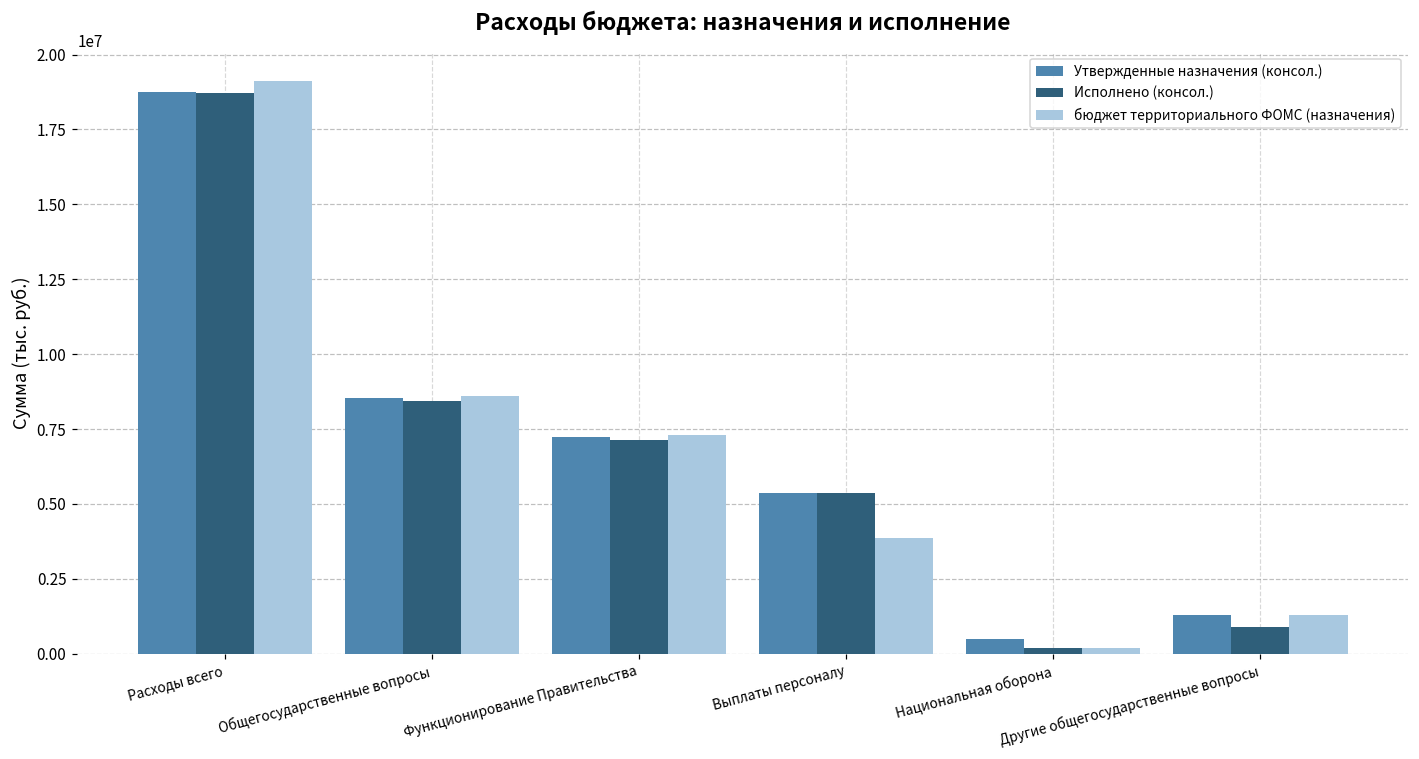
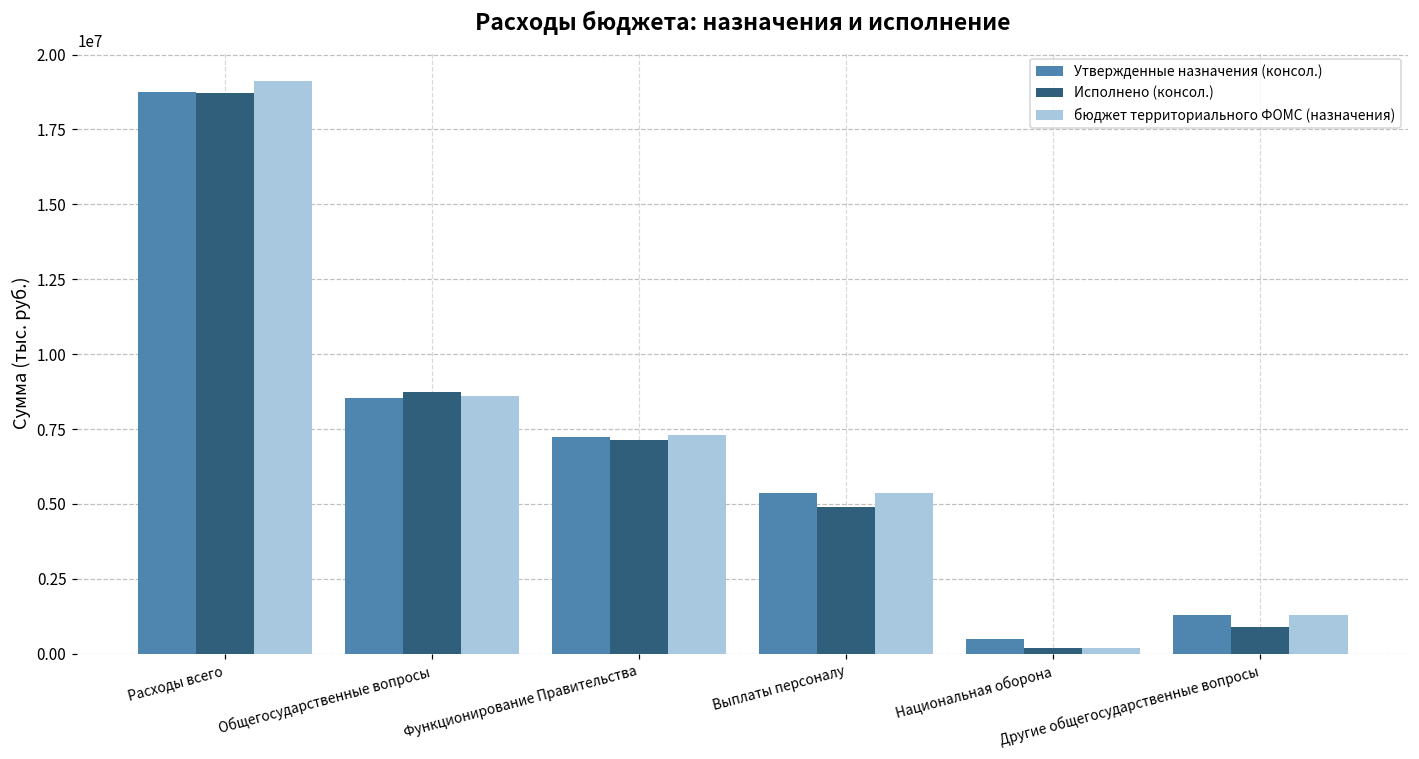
  {
    "Утвержденные назначения (консол.)": {
      "Расходы всего": 18700000,
      "Общегосударственные вопросы": 8500000,
      "Функционирование Правительства": 7200000,
      "Выплаты персоналу": 5400000,
      "Национальная оборона": 500000,
      "Другие общегосударственные вопросы": 1300000
    },
    "Исполнено (консол.)": {
      "Расходы всего": 18700000,
-     "Общегосударственные вопросы": 8400000,
+     "Общегосударственные вопросы": 8700000,
      "Функционирование Правительства": 7100000,
-     "Выплаты персоналу": 5400000,
+     "Выплаты персоналу": 4900000,
      "Национальная оборона": 200000,
      "Другие общегосударственные вопросы": 900000
    },
    "бюджет территориального ФОМС (назначения)": {
      "Расходы всего": 19100000,
      "Общегосударственные вопросы": 8600000,
      "Функционирование Правительства": 7300000,
-     "Выплаты персоналу": 3800000,
+     "Выплаты персоналу": 5400000,
      "Национальная оборона": 200000,
      "Другие общегосударственные вопросы": 1300000
    }
  }
